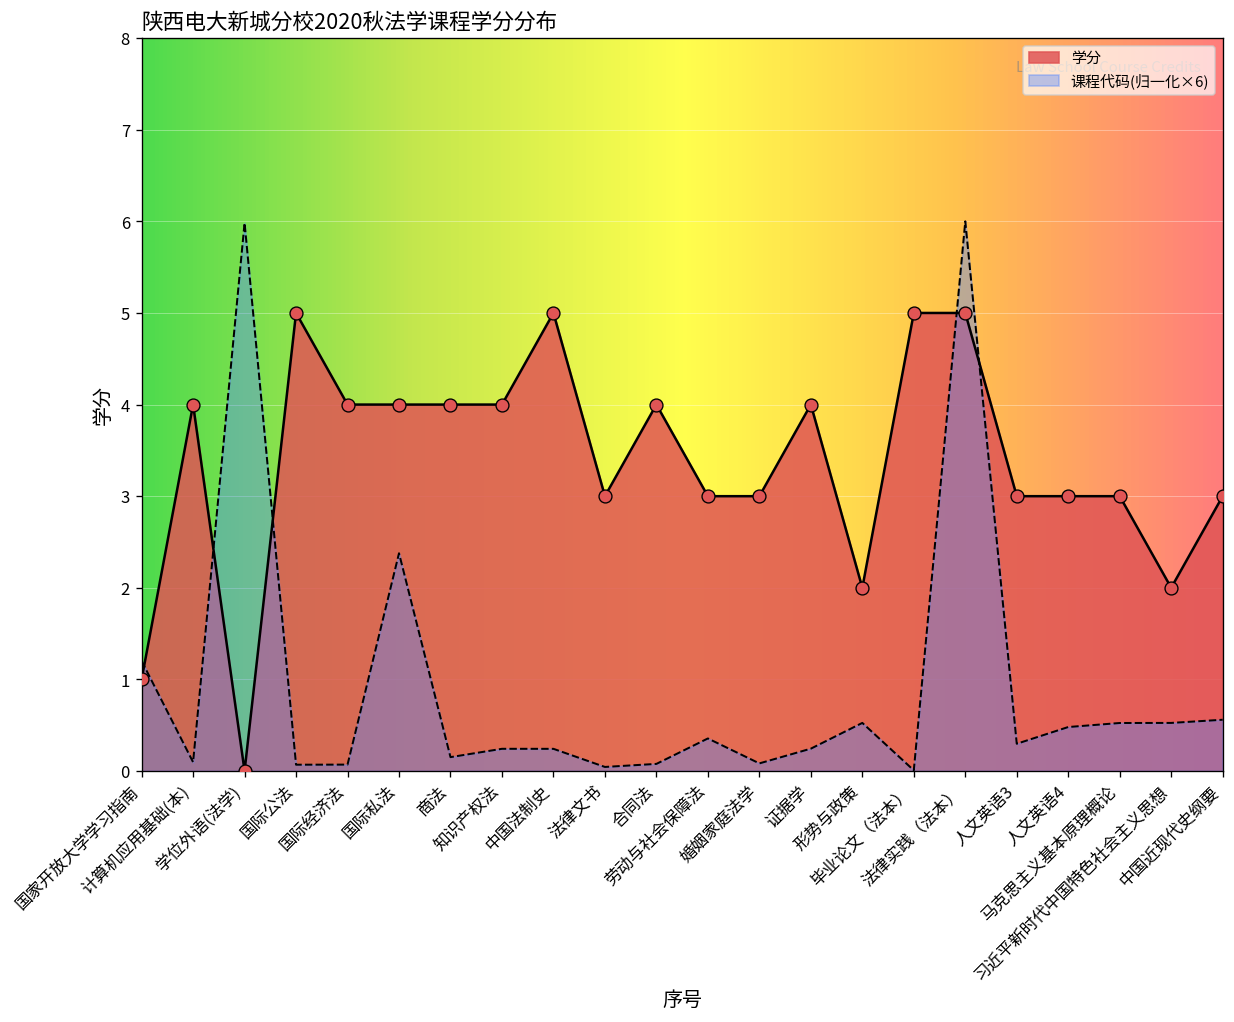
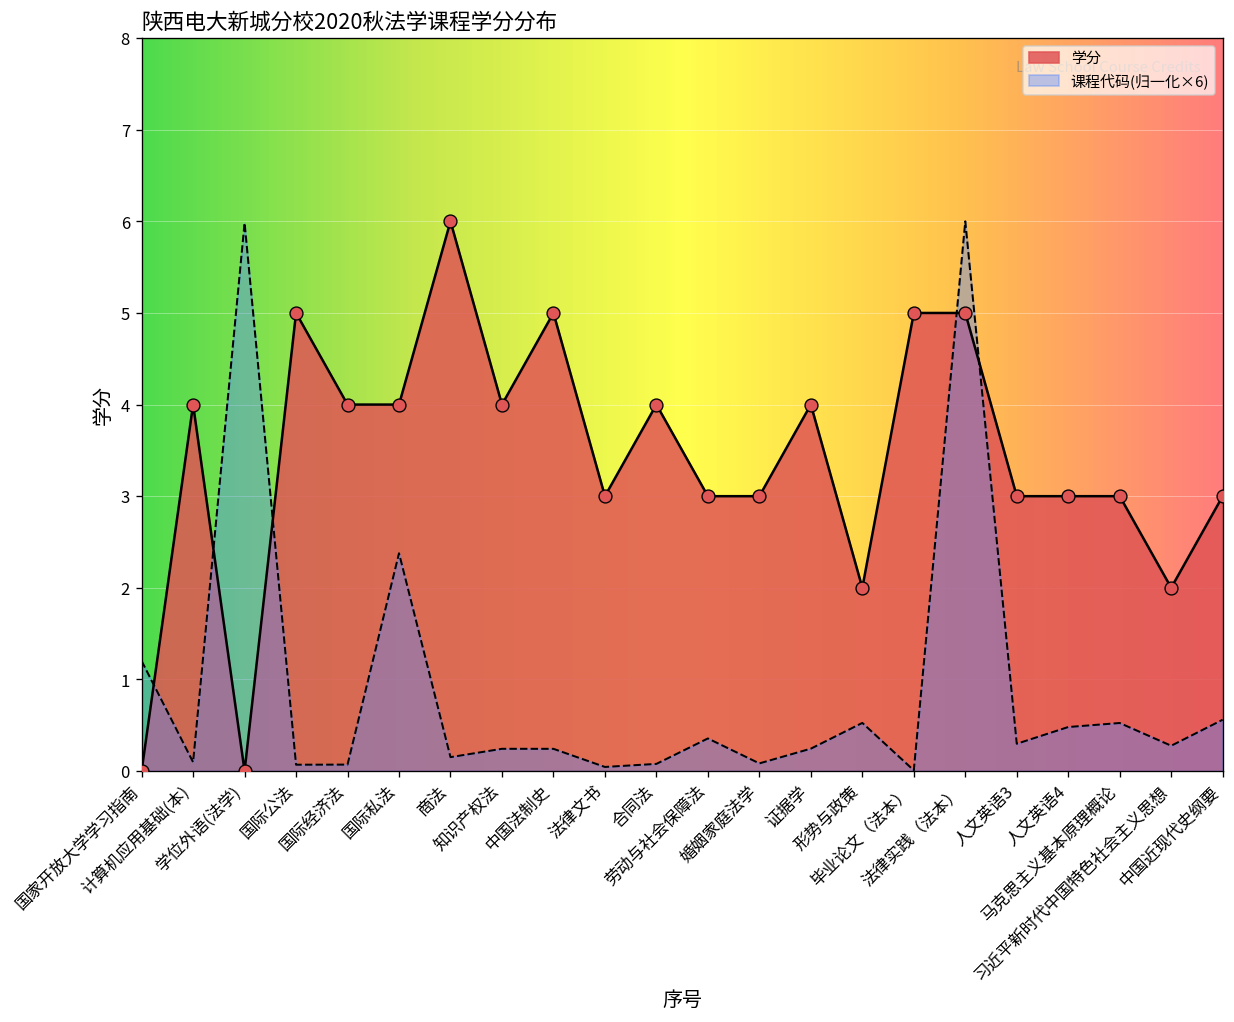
  {
    "学分": {
-     "国家开放大学学习指南": 1,
+     "国家开放大学学习指南": 0,
      "计算机应用基础(本)": 4,
      "学位外语(法学)": 0,
      "国际公法": 5,
      "国际经济法": 4,
      "国际私法": 4,
-     "商法": 4,
+     "商法": 6,
      "知识产权法": 4,
      "中国法制史": 5,
      "法律文书": 3,
      "合同法": 4,
      "劳动与社会保障法": 3,
      "婚姻家庭法学": 3,
      "证据学": 4,
      "形势与政策": 2,
      "毕业论文（法本）": 5,
      "法律实践（法本）": 5,
      "人文英语3": 3,
      "人文英语4": 3,
      "马克思主义基本原理概论": 3,
      "习近平新时代中国特色社会主义思想": 2,
      "中国近现代史纲要": 3
    },
    "课程代码(归一化×6)": {
      "国家开放大学学习指南": 1.2,
      "计算机应用基础(本)": 0.1,
      "学位外语(法学)": 6.0,
      "国际公法": 0.1,
      "国际经济法": 0.1,
      "国际私法": 2.4,
      "商法": 0.2,
      "知识产权法": 0.2,
      "中国法制史": 0.2,
      "法律文书": 0.0,
      "合同法": 0.1,
      "劳动与社会保障法": 0.4,
      "婚姻家庭法学": 0.1,
      "证据学": 0.2,
      "形势与政策": 0.5,
      "毕业论文（法本）": 0.0,
      "法律实践（法本）": 6.0,
      "人文英语3": 0.3,
      "人文英语4": 0.5,
      "马克思主义基本原理概论": 0.5,
-     "习近平新时代中国特色社会主义思想": 0.5,
+     "习近平新时代中国特色社会主义思想": 0.3,
      "中国近现代史纲要": 0.6
    }
  }
